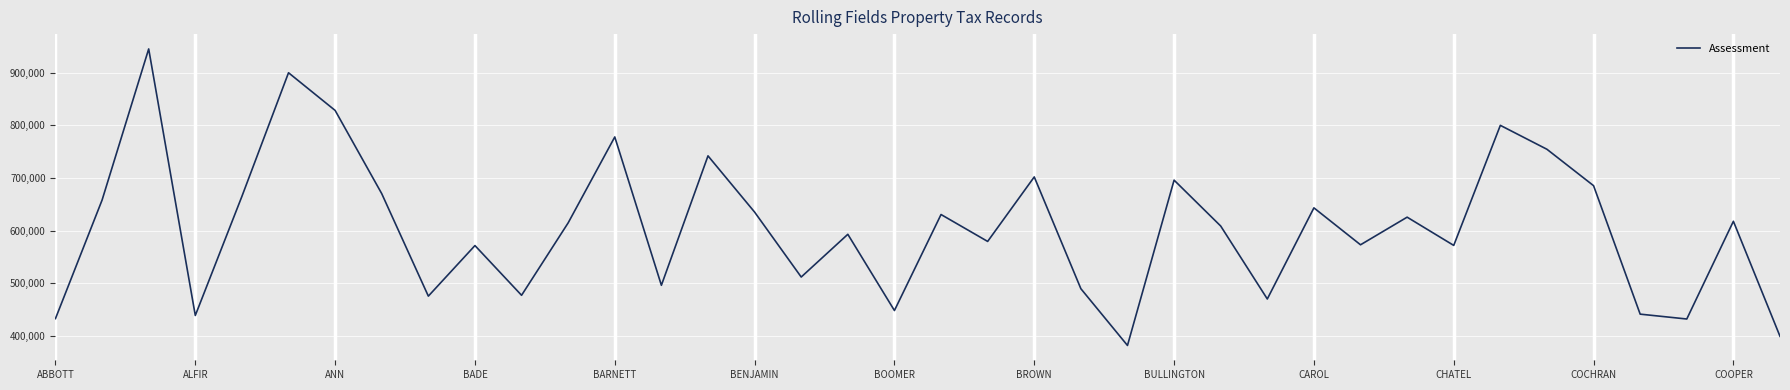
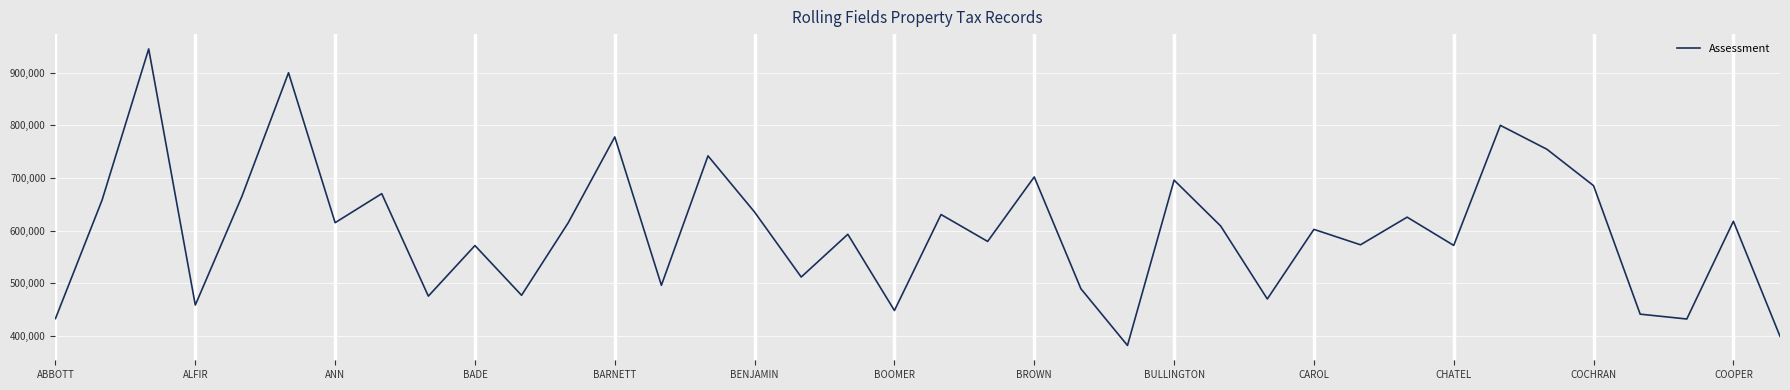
  {
    "ABBOTT": "430,000",
-   "ALFIR": "440,000",
-   "ANN": "830,000",
+   "ALFIR": "460,000",
+   "ANN": "610,000",
    "BADE": "570,000",
    "BARNETT": "780,000",
    "BENJAMIN": "640,000",
    "BOOMER": "450,000",
    "BROWN": "700,000",
    "BULLINGTON": "700,000",
-   "CAROL": "640,000",
+   "CAROL": "600,000",
    "CHATEL": "570,000",
    "COCHRAN": "690,000",
    "COOPER": "620,000"
  }
